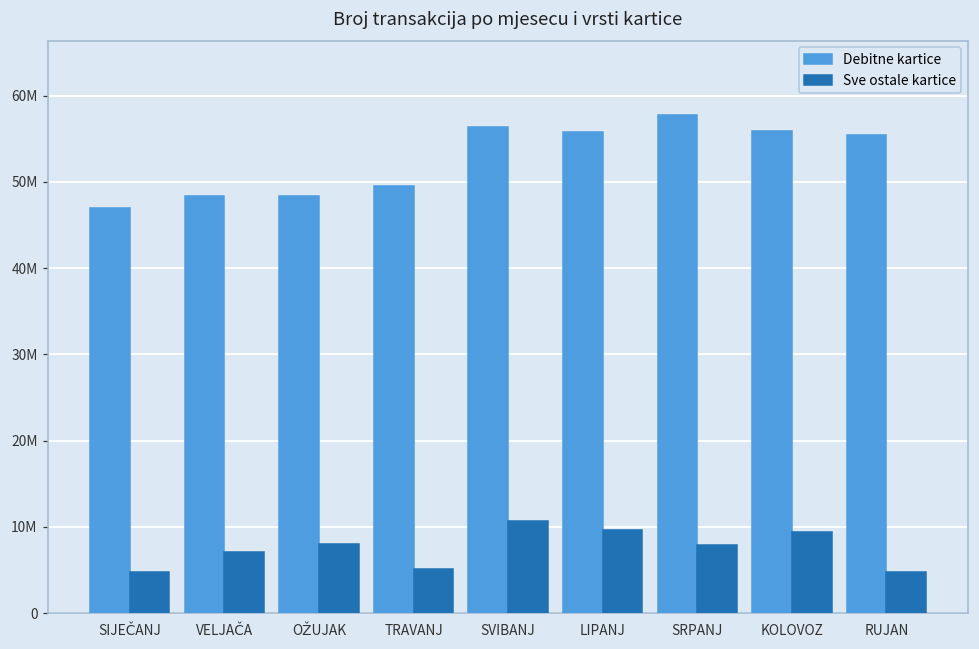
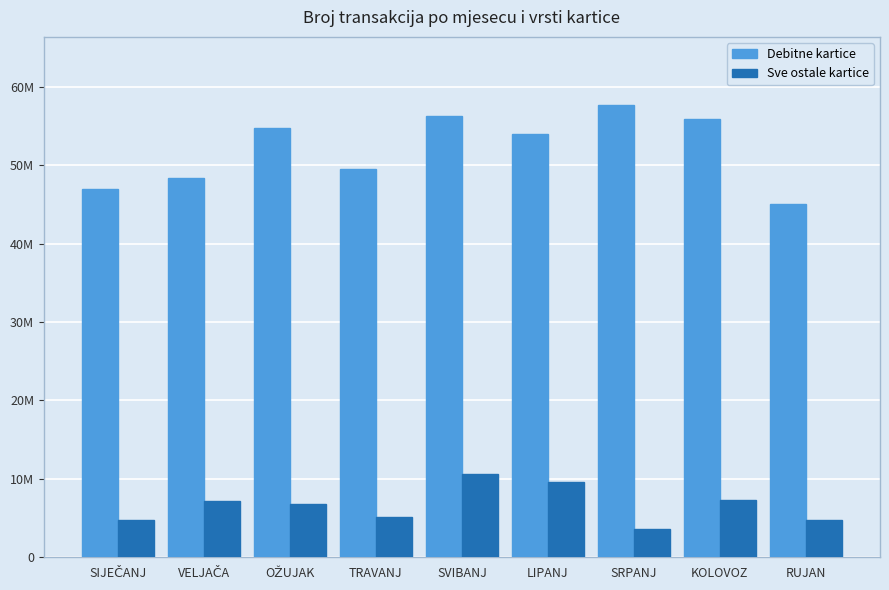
  {
    "Debitne kartice": {
      "SIJEČANJ": 47000000,
      "VELJAČA": 48000000,
-     "OŽUJAK": 48000000,
+     "OŽUJAK": 55000000,
      "TRAVANJ": 49000000,
      "SVIBANJ": 56000000,
-     "LIPANJ": 56000000,
+     "LIPANJ": 54000000,
      "SRPANJ": 58000000,
      "KOLOVOZ": 56000000,
-     "RUJAN": 55000000
+     "RUJAN": 45000000
    },
    "Sve ostale kartice": {
      "SIJEČANJ": 5000000,
      "VELJAČA": 7000000,
-     "OŽUJAK": 8000000,
+     "OŽUJAK": 7000000,
      "TRAVANJ": 5000000,
      "SVIBANJ": 11000000,
      "LIPANJ": 10000000,
-     "SRPANJ": 8000000,
-     "KOLOVOZ": 9000000,
+     "SRPANJ": 4000000,
+     "KOLOVOZ": 7000000,
      "RUJAN": 5000000
    }
  }
